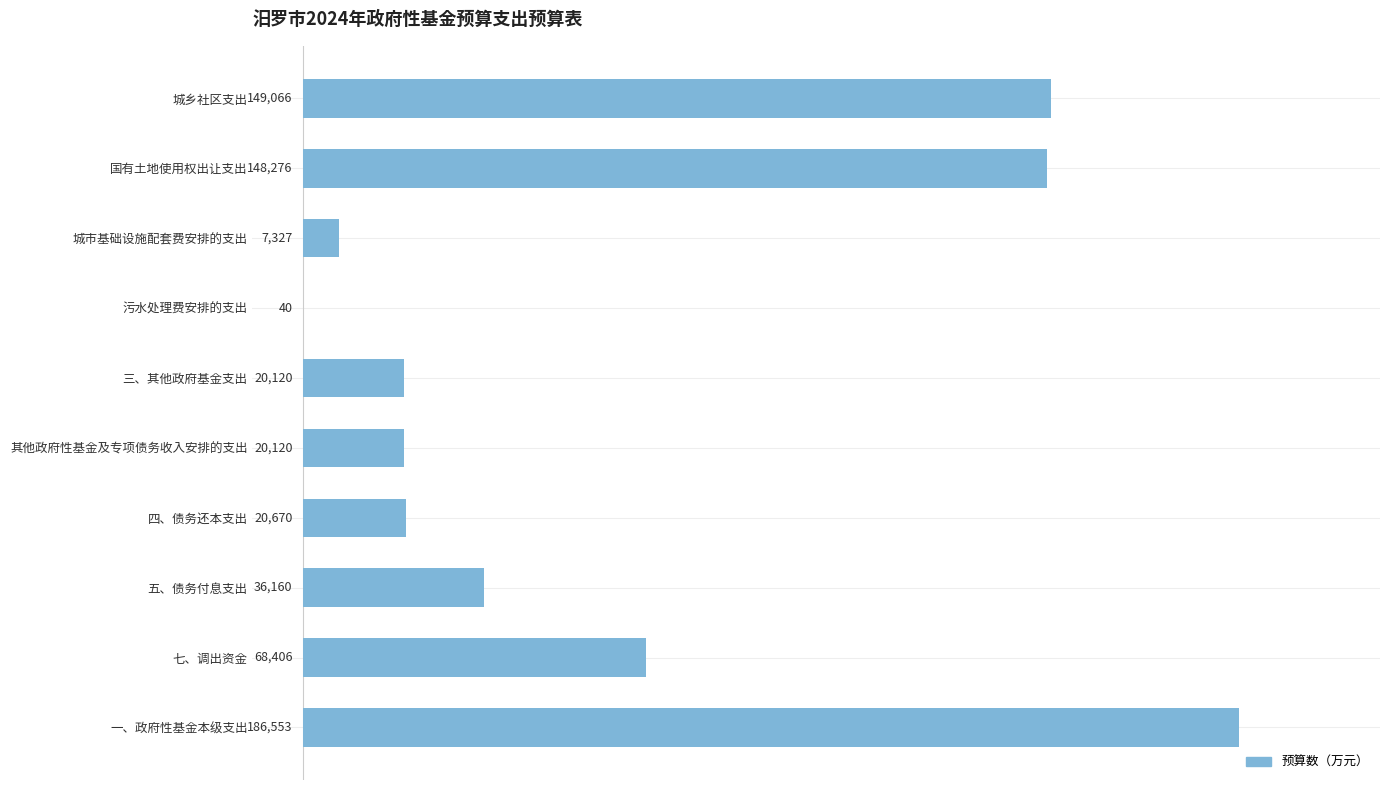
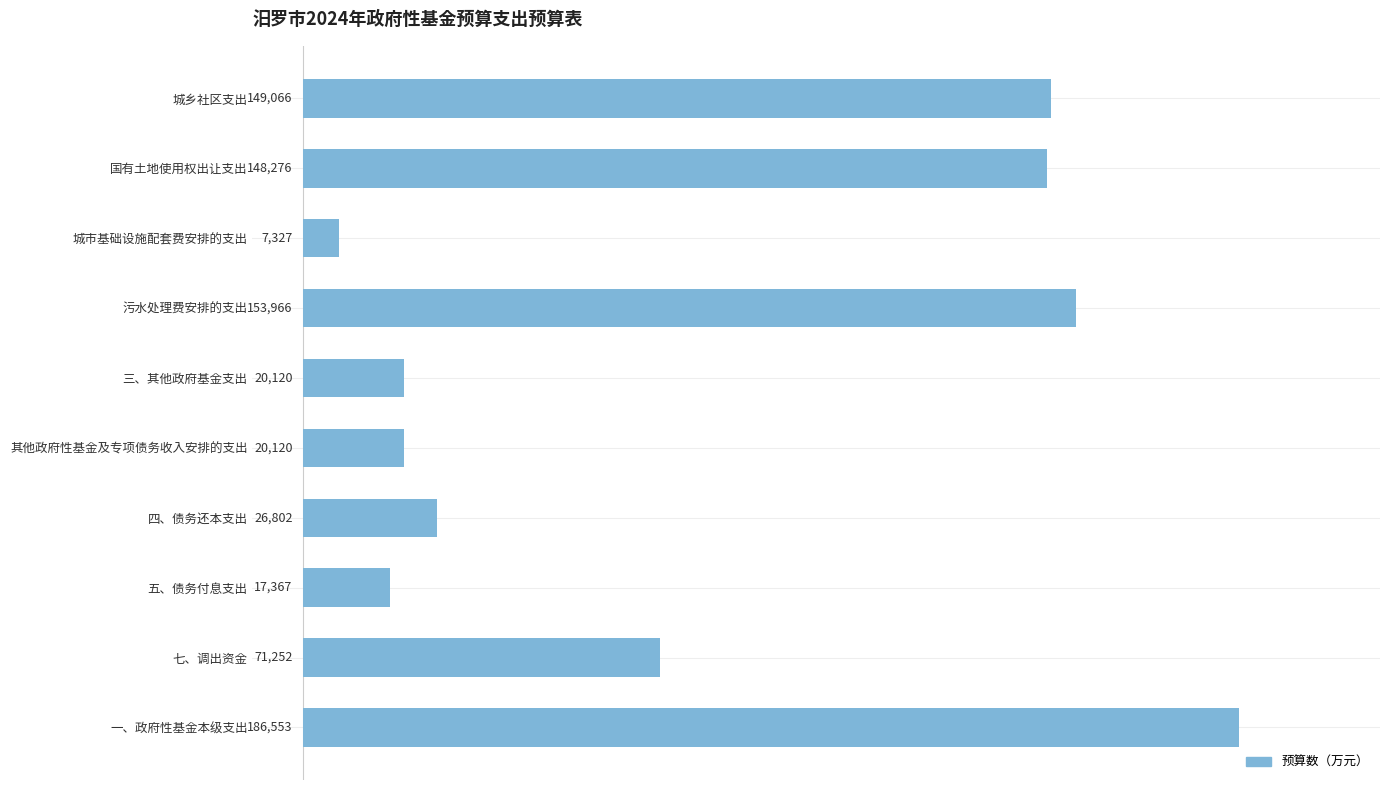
  {
-   "污水处理费安排的支出": "40",
-   "四、债务还本支出": "20,670",
-   "五、债务付息支出": "36,160",
-   "七、调出资金": "68,406"
+   "污水处理费安排的支出": "153,966",
+   "四、债务还本支出": "26,802",
+   "五、债务付息支出": "17,367",
+   "七、调出资金": "71,252"
  }
